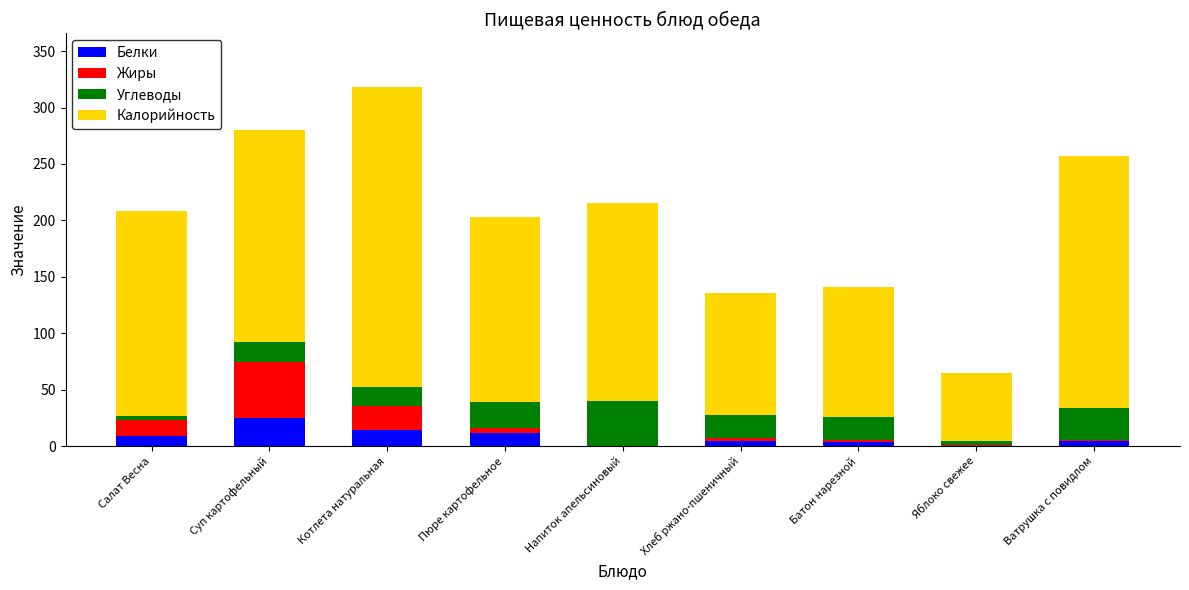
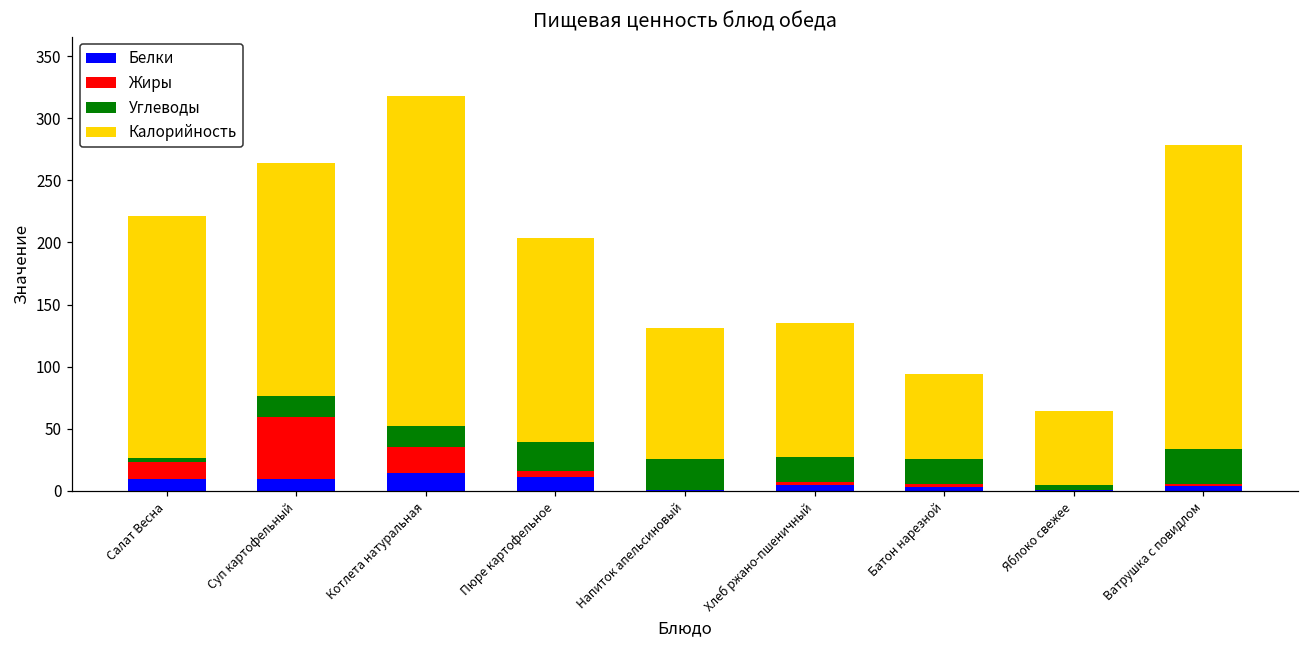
  {
    "Белки": {
      "Салат Весна": 9,
-     "Суп картофельный": 25,
+     "Суп картофельный": 9,
      "Котлета натуральная": 14,
      "Пюре картофельное": 11,
      "Хлеб ржано-пшеничный": 5,
      "Батон нарезной": 3,
      "Ватрушка с повидлом": 4
    },
    "Жиры": {
      "Салат Весна": 14,
      "Суп картофельный": 50,
      "Котлета натуральная": 21,
      "Пюре картофельное": 4,
      "Напиток апельсиновый": 0,
      "Хлеб ржано-пшеничный": 3
    },
    "Углеводы": {
      "Салат Весна": 4,
      "Суп картофельный": 17,
      "Котлета натуральная": 17,
      "Пюре картофельное": 24,
-     "Напиток апельсиновый": 40,
+     "Напиток апельсиновый": 26,
      "Хлеб ржано-пшеничный": 20,
      "Батон нарезной": 21,
      "Яблоко свежее": 4,
      "Ватрушка с повидлом": 28
    },
    "Калорийность": {
-     "Салат Весна": 182,
+     "Салат Весна": 195,
      "Суп картофельный": 188,
      "Котлета натуральная": 266,
      "Пюре картофельное": 164,
-     "Напиток апельсиновый": 175,
+     "Напиток апельсиновый": 105,
      "Хлеб ржано-пшеничный": 108,
-     "Батон нарезной": 115,
+     "Батон нарезной": 68,
      "Яблоко свежее": 60,
-     "Ватрушка с повидлом": 224
+     "Ватрушка с повидлом": 245
    }
  }
